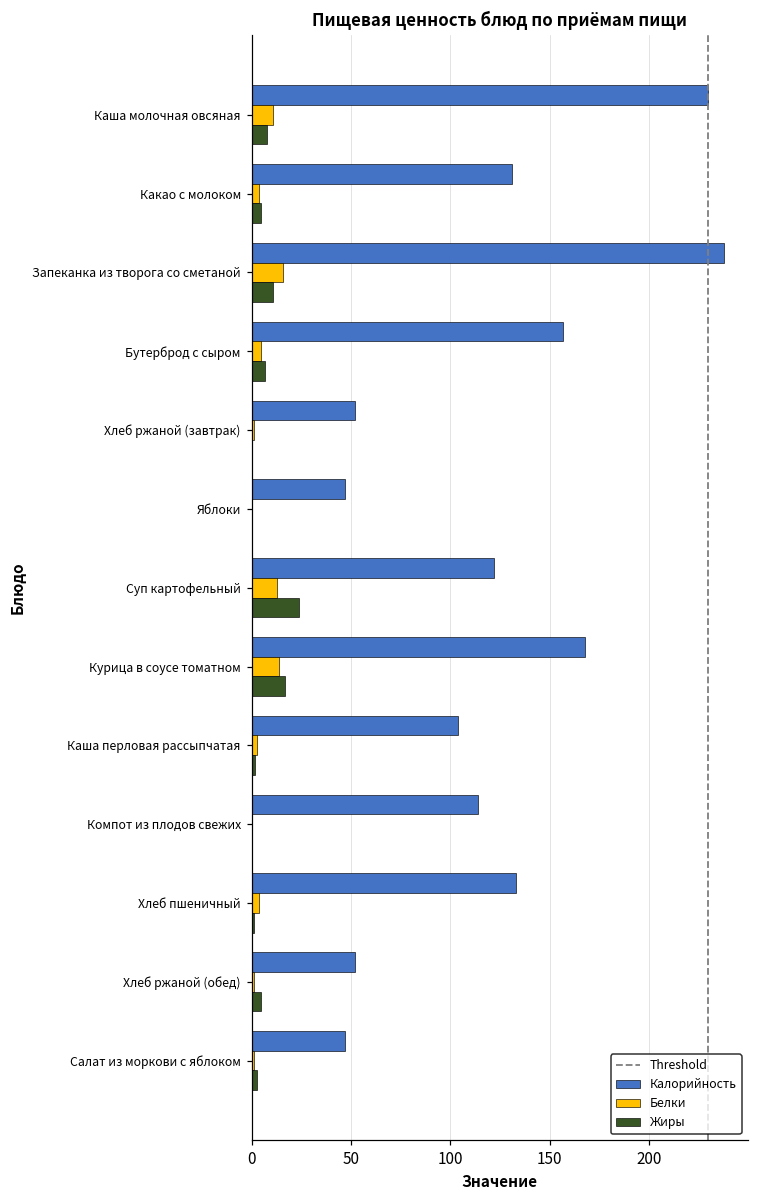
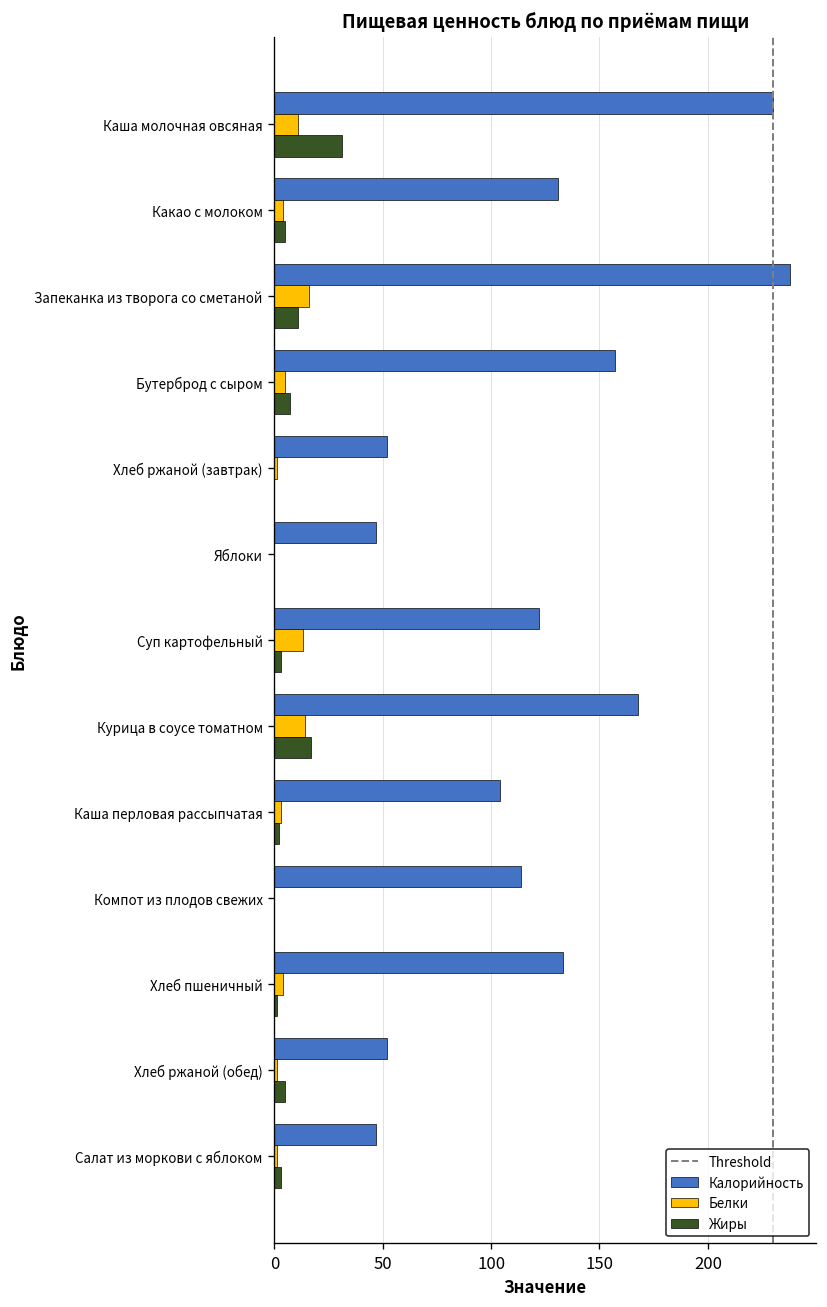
  {
    "Калорийность": {
      "Каша молочная овсяная": 230,
      "Какао с молоком": 131,
      "Запеканка из творога со сметаной": 238,
      "Бутерброд с сыром": 157,
      "Хлеб ржаной (завтрак)": 52,
      "Яблоки": 47,
      "Суп картофельный": 122,
      "Курица в соусе томатном": 168,
      "Каша перловая рассыпчатая": 104,
      "Компот из плодов свежих": 114,
      "Хлеб пшеничный": 133,
      "Хлеб ржаной (обед)": 52,
      "Салат из моркови с яблоком": 47
    },
    "Белки": {
      "Каша молочная овсяная": 11,
      "Какао с молоком": 4,
      "Запеканка из творога со сметаной": 16,
      "Бутерброд с сыром": 5,
      "Яблоки": 0,
      "Суп картофельный": 13,
      "Курица в соусе томатном": 14,
      "Каша перловая рассыпчатая": 3,
      "Компот из плодов свежих": 0,
      "Хлеб пшеничный": 4
    },
    "Жиры": {
-     "Каша молочная овсяная": 8,
+     "Каша молочная овсяная": 31,
      "Какао с молоком": 5,
      "Запеканка из творога со сметаной": 11,
      "Бутерброд с сыром": 7,
      "Хлеб ржаной (завтрак)": 0,
      "Яблоки": 0,
-     "Суп картофельный": 24,
+     "Суп картофельный": 3,
      "Курица в соусе томатном": 17,
      "Каша перловая рассыпчатая": 2,
      "Компот из плодов свежих": 0,
      "Хлеб ржаной (обед)": 5,
      "Салат из моркови с яблоком": 3
    }
  }
